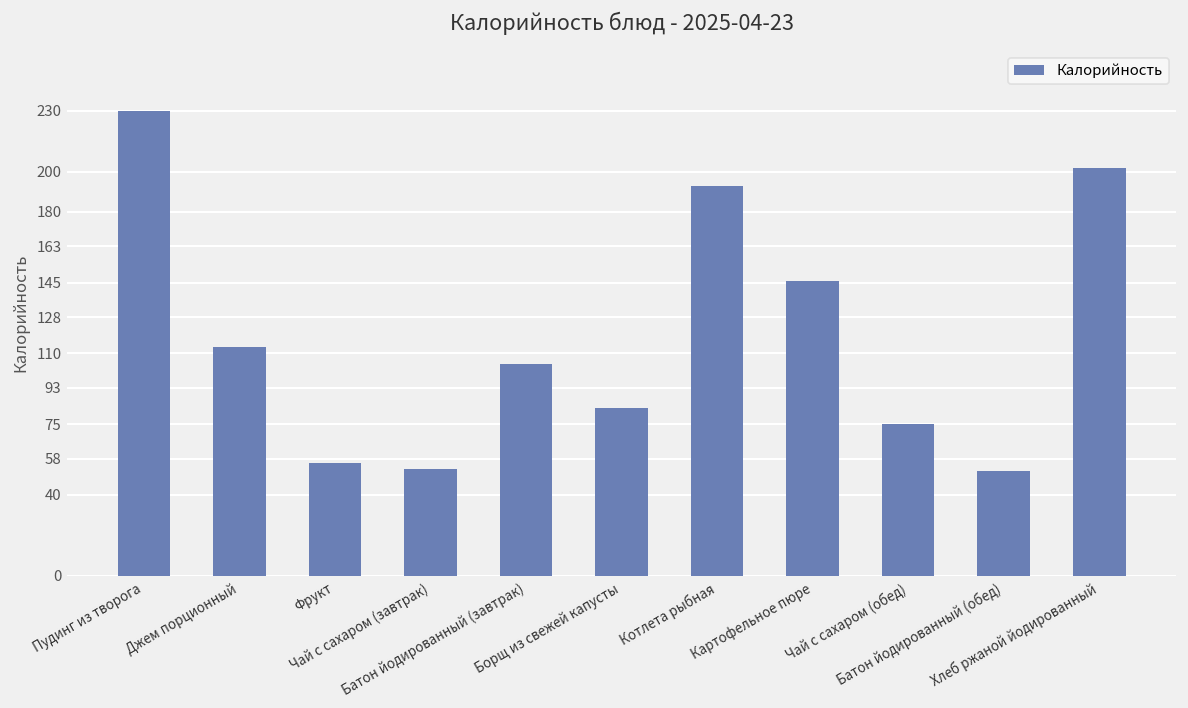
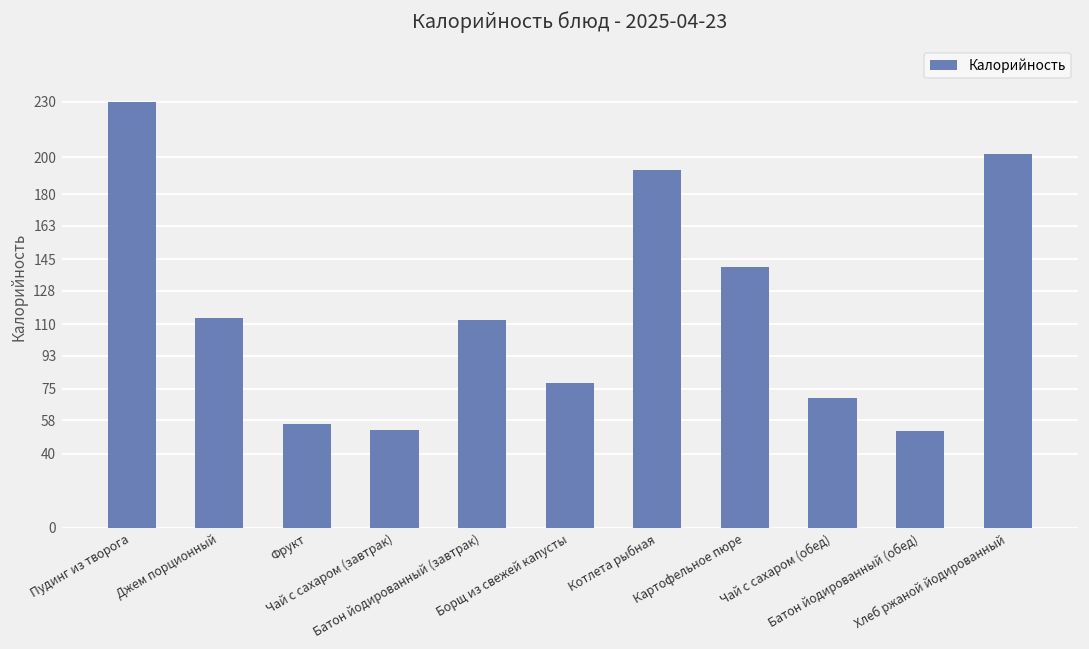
  {
    "Пудинг из творога": 230,
    "Джем порционный": 113,
    "Фрукт": 56,
    "Чай с сахаром (завтрак)": 53,
-   "Батон йодированный (завтрак)": 105,
-   "Борщ из свежей капусты": 83,
+   "Батон йодированный (завтрак)": 112,
+   "Борщ из свежей капусты": 78,
    "Котлета рыбная": 193,
-   "Картофельное пюре": 146,
-   "Чай с сахаром (обед)": 75,
+   "Картофельное пюре": 141,
+   "Чай с сахаром (обед)": 70,
    "Батон йодированный (обед)": 52,
    "Хлеб ржаной йодированный": 202
  }
